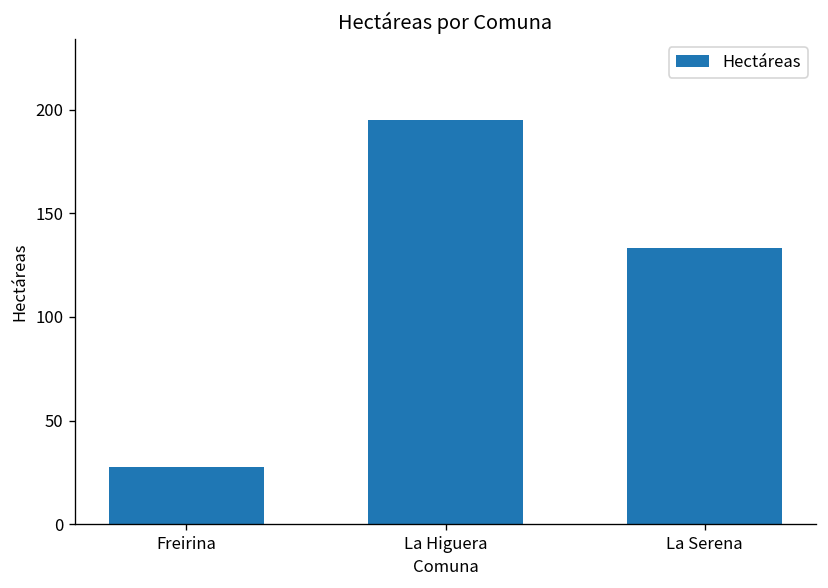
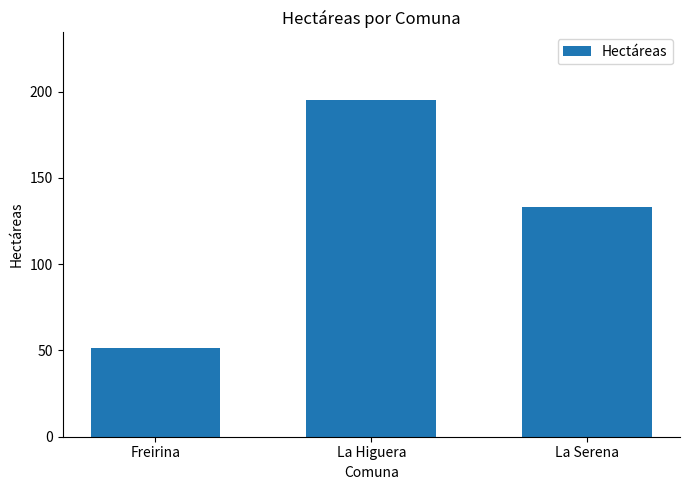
  {
-   "Freirina": 28,
+   "Freirina": 51,
    "La Higuera": 195,
    "La Serena": 133
  }
